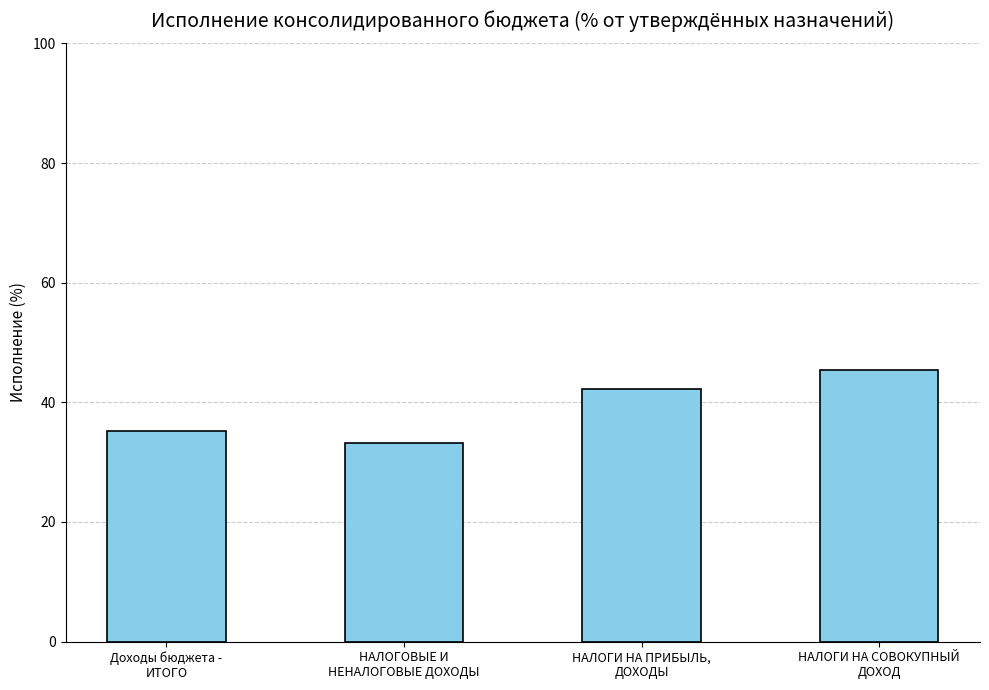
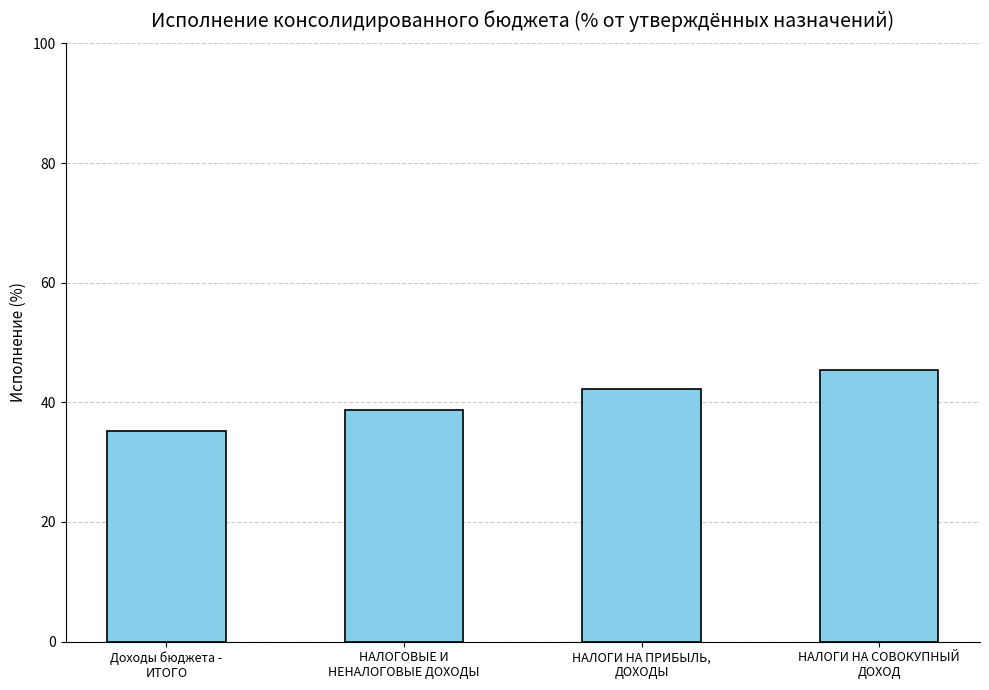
  {
    "Доходы бюджета - ИТОГО": 35,
-   "НАЛОГОВЫЕ И НЕНАЛОГОВЫЕ ДОХОДЫ": 33,
+   "НАЛОГОВЫЕ И НЕНАЛОГОВЫЕ ДОХОДЫ": 39,
    "НАЛОГИ НА ПРИБЫЛЬ, ДОХОДЫ": 42,
    "НАЛОГИ НА СОВОКУПНЫЙ ДОХОД": 45
  }
